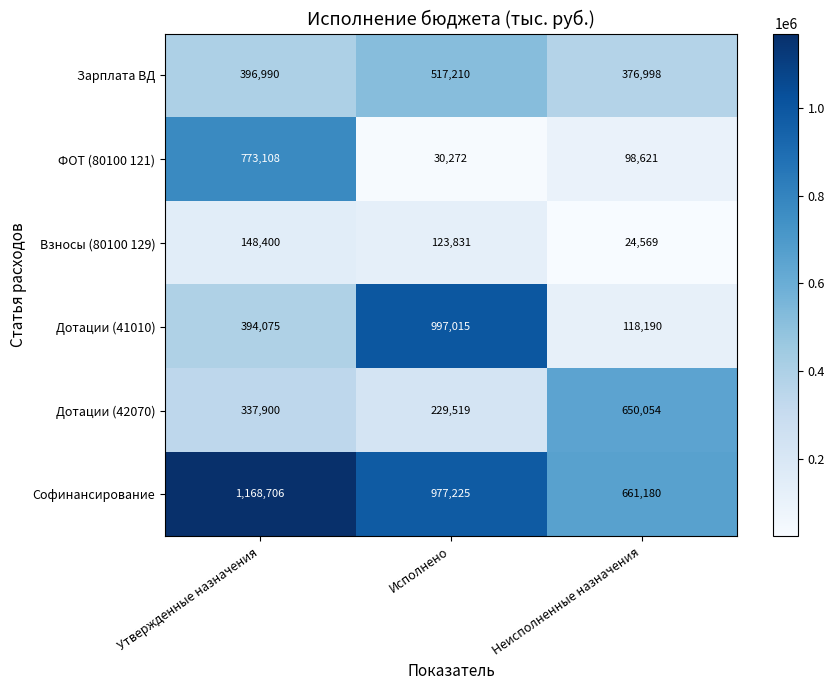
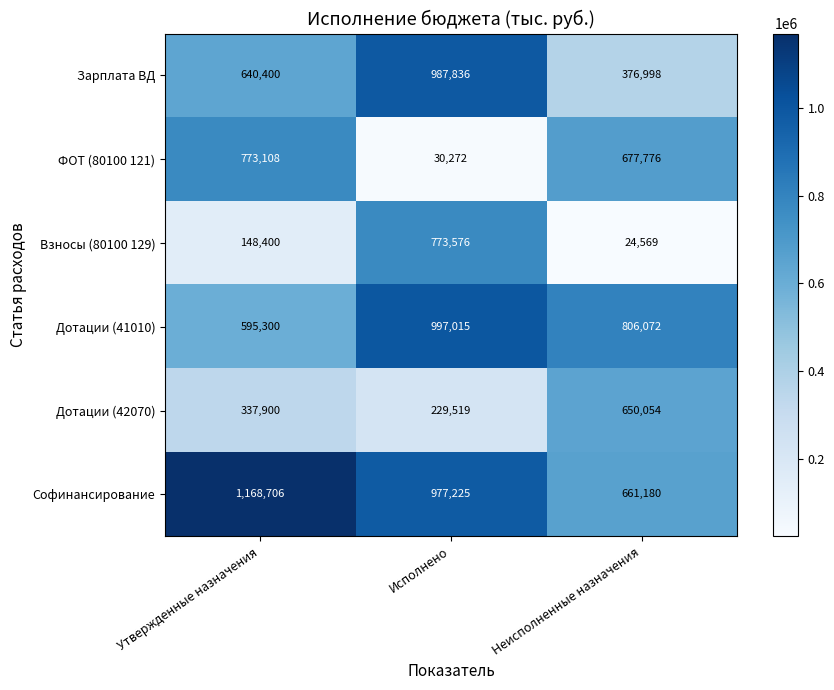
  {
    "Зарплата ВД": {
-     "Утвержденные назначения": "396,990",
-     "Исполнено": "517,210",
+     "Утвержденные назначения": "640,400",
+     "Исполнено": "987,836",
      "Неисполненные назначения": "376,998"
    },
    "ФОТ (80100 121)": {
      "Утвержденные назначения": "773,108",
      "Исполнено": "30,272",
-     "Неисполненные назначения": "98,621"
+     "Неисполненные назначения": "677,776"
    },
    "Взносы (80100 129)": {
      "Утвержденные назначения": "148,400",
-     "Исполнено": "123,831",
+     "Исполнено": "773,576",
      "Неисполненные назначения": "24,569"
    },
    "Дотации (41010)": {
-     "Утвержденные назначения": "394,075",
+     "Утвержденные назначения": "595,300",
      "Исполнено": "997,015",
-     "Неисполненные назначения": "118,190"
+     "Неисполненные назначения": "806,072"
    },
    "Дотации (42070)": {
      "Утвержденные назначения": "337,900",
      "Исполнено": "229,519",
      "Неисполненные назначения": "650,054"
    },
    "Софинансирование": {
      "Утвержденные назначения": "1,168,706",
      "Исполнено": "977,225",
      "Неисполненные назначения": "661,180"
    }
  }
